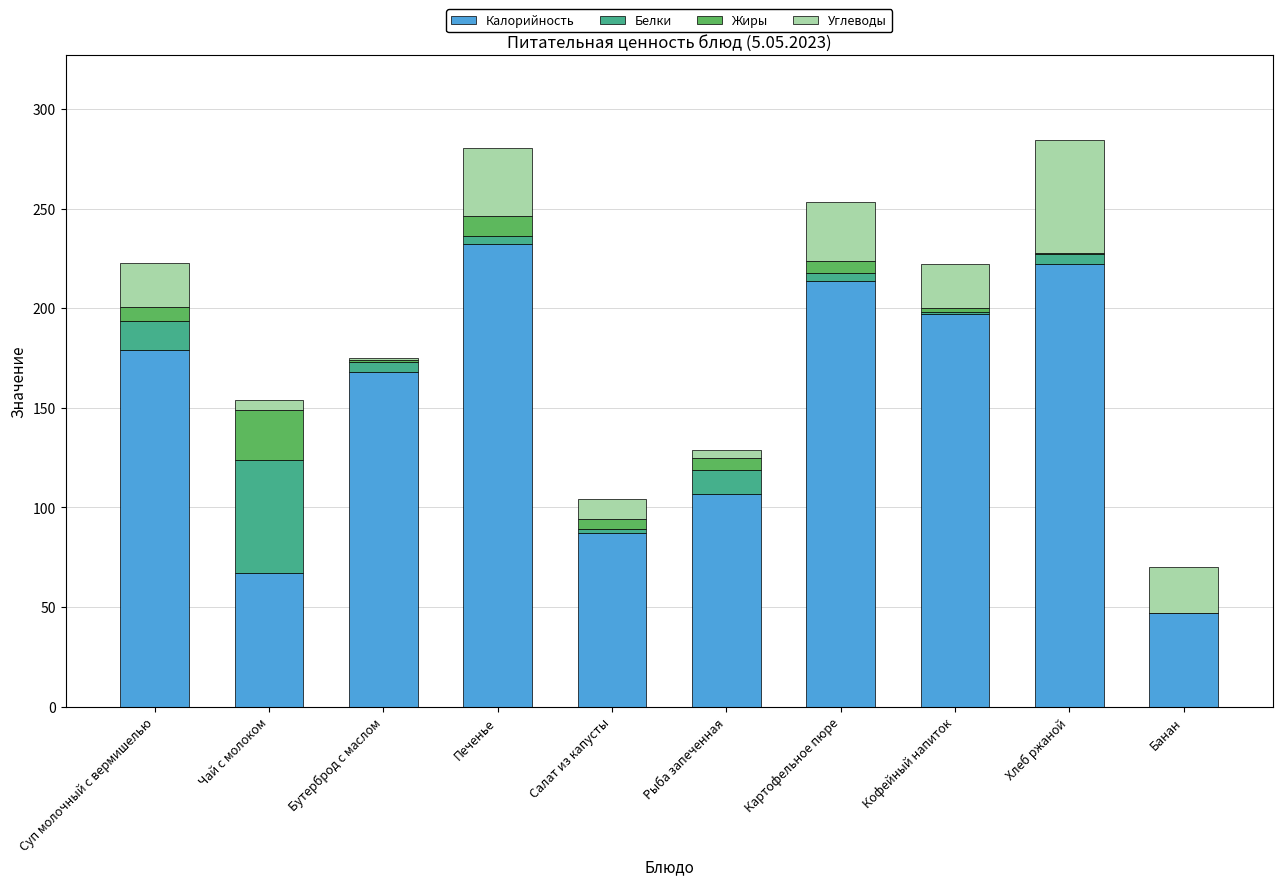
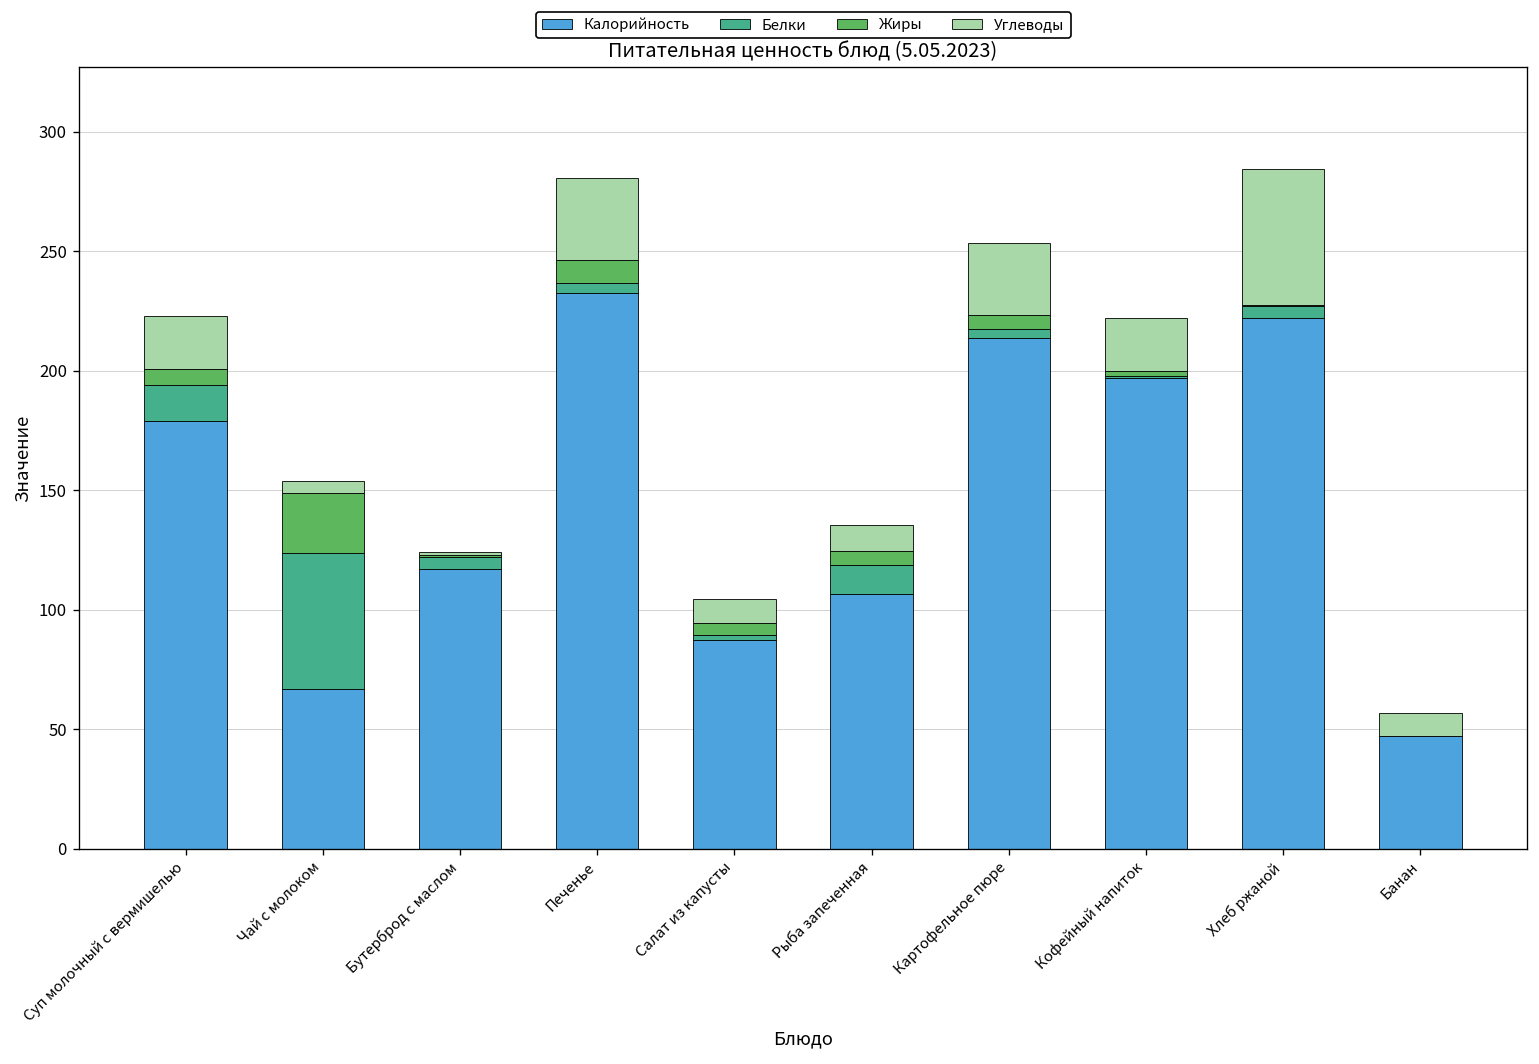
  {
    "Калорийность": {
      "Суп молочный с вермишелью": 179,
      "Чай с молоком": 67,
-     "Бутерброд с маслом": 168,
+     "Бутерброд с маслом": 117,
      "Печенье": 233,
      "Салат из капусты": 87,
      "Рыба запеченная": 107,
      "Картофельное пюре": 214,
      "Кофейный напиток": 197,
      "Хлеб ржаной": 222,
      "Банан": 47
    },
    "Углеводы": {
      "Суп молочный с вермишелью": 22,
      "Чай с молоком": 5,
      "Печенье": 34,
      "Салат из капусты": 10,
-     "Рыба запеченная": 4,
+     "Рыба запеченная": 11,
      "Картофельное пюре": 30,
      "Кофейный напиток": 22,
      "Хлеб ржаной": 57,
-     "Банан": 23
+     "Банан": 10
    }
  }
